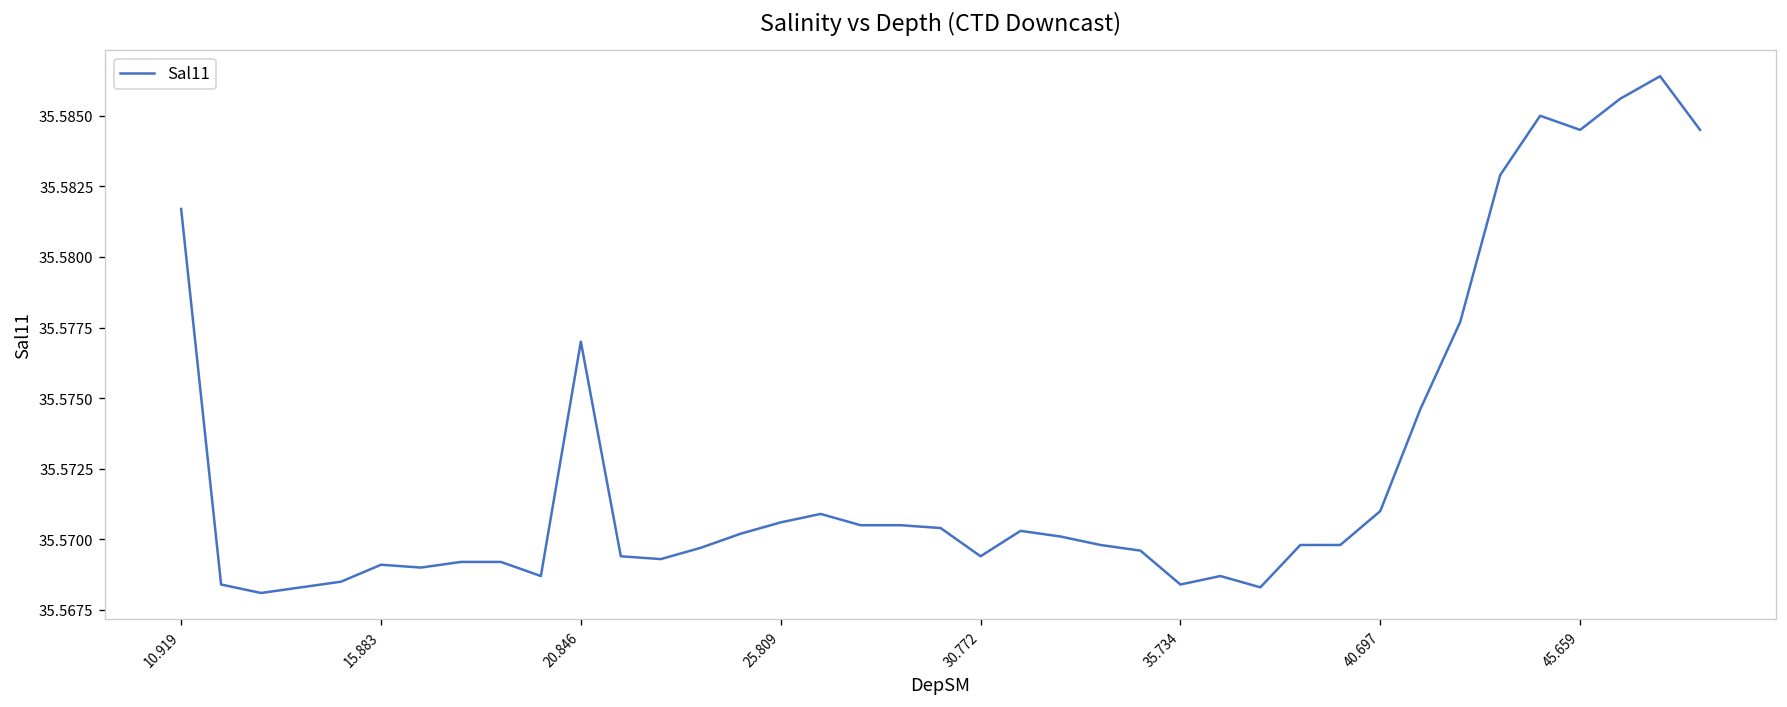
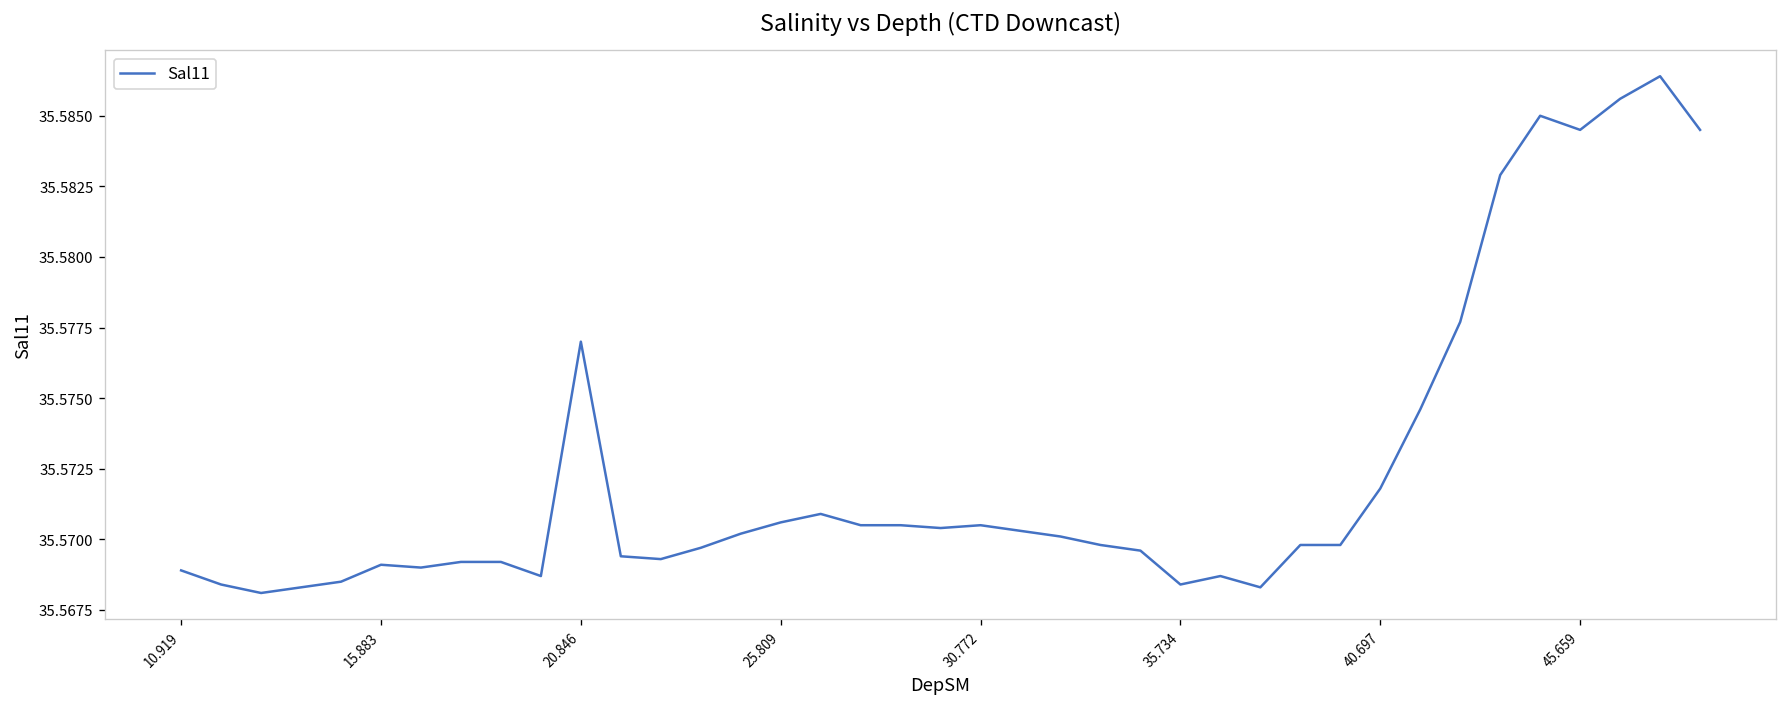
  {
-   "10.919": 35.5817,
+   "10.919": 35.5689,
    "15.883": 35.5691,
    "20.846": 35.5770,
    "25.809": 35.5706,
-   "30.772": 35.5694,
+   "30.772": 35.5705,
    "35.734": 35.5684,
-   "40.697": 35.5710,
+   "40.697": 35.5718,
    "45.659": 35.5845
  }
